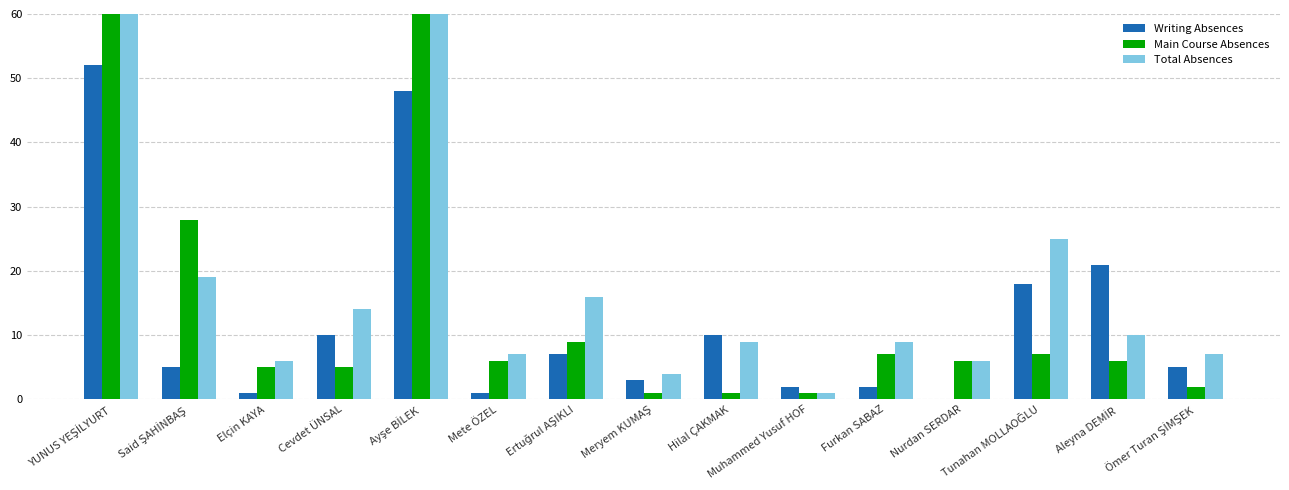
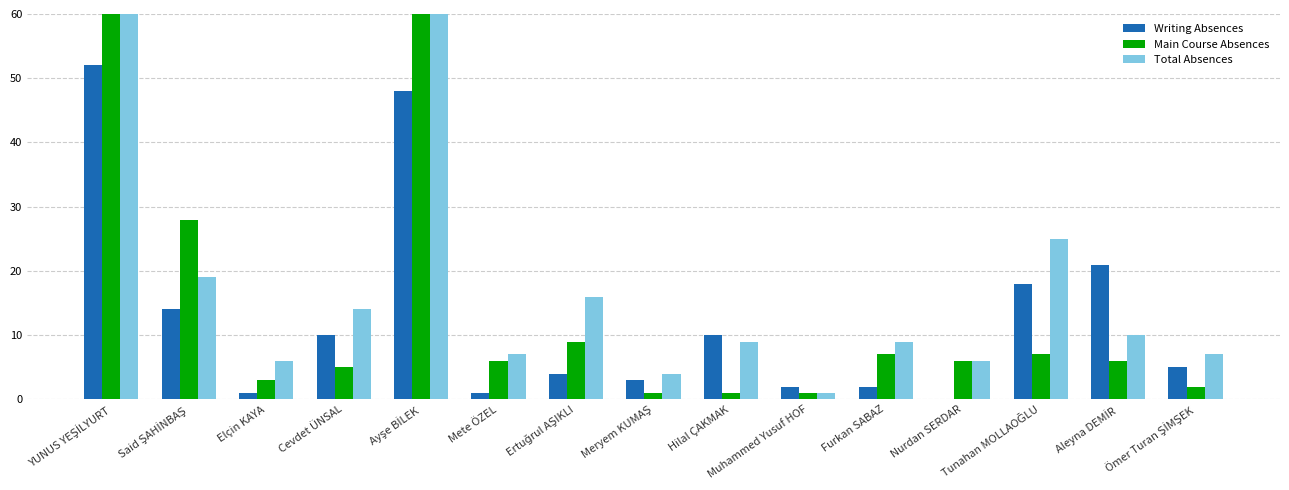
  {
    "Writing Absences": {
      "YUNUS YEŞİLYURT": 52,
-     "Said ŞAHİNBAŞ": 5,
+     "Said ŞAHİNBAŞ": 14,
      "Elçin KAYA": 1,
      "Cevdet ÜNSAL": 10,
      "Ayşe BİLEK": 48,
      "Mete ÖZEL": 1,
-     "Ertuğrul AŞIKLI": 7,
+     "Ertuğrul AŞIKLI": 4,
      "Meryem KUMAŞ": 3,
      "Hilal ÇAKMAK": 10,
      "Muhammed Yusuf HOF": 2,
      "Furkan SABAZ": 2,
      "Nurdan SERDAR": 0,
      "Tunahan MOLLAOĞLU": 18,
      "Aleyna DEMİR": 21,
      "Ömer Turan ŞİMŞEK": 5
    },
    "Main Course Absences": {
      "Said ŞAHİNBAŞ": 28,
-     "Elçin KAYA": 5,
+     "Elçin KAYA": 3,
      "Cevdet ÜNSAL": 5,
      "Mete ÖZEL": 6,
      "Ertuğrul AŞIKLI": 9,
      "Meryem KUMAŞ": 1,
      "Hilal ÇAKMAK": 1,
      "Muhammed Yusuf HOF": 1,
      "Furkan SABAZ": 7,
      "Nurdan SERDAR": 6,
      "Tunahan MOLLAOĞLU": 7,
      "Aleyna DEMİR": 6,
      "Ömer Turan ŞİMŞEK": 2
    },
    "Total Absences": {
      "Said ŞAHİNBAŞ": 19,
      "Elçin KAYA": 6,
      "Cevdet ÜNSAL": 14,
      "Mete ÖZEL": 7,
      "Ertuğrul AŞIKLI": 16,
      "Meryem KUMAŞ": 4,
      "Hilal ÇAKMAK": 9,
      "Muhammed Yusuf HOF": 1,
      "Furkan SABAZ": 9,
      "Nurdan SERDAR": 6,
      "Tunahan MOLLAOĞLU": 25,
      "Aleyna DEMİR": 10,
      "Ömer Turan ŞİMŞEK": 7
    }
  }
